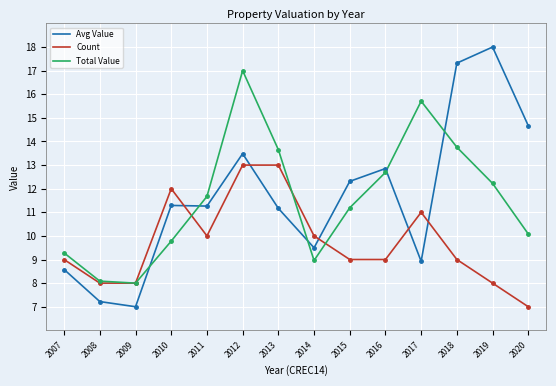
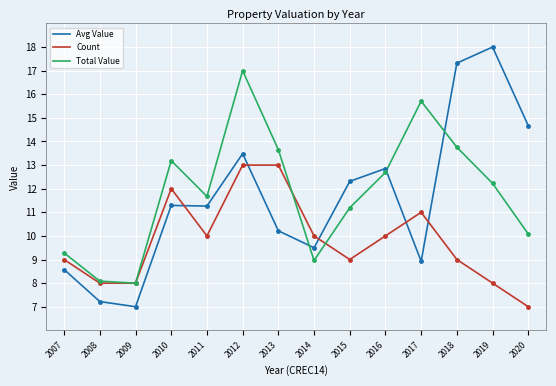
  {
    "Avg Value": {
      "2007": 8.6,
      "2008": 7.2,
      "2009": 7.0,
      "2010": 11.3,
      "2011": 11.3,
      "2012": 13.5,
-     "2013": 11.2,
+     "2013": 10.2,
      "2014": 9.5,
      "2015": 12.3,
      "2016": 12.9,
      "2017": 8.9,
      "2018": 17.3,
      "2019": 18.0,
      "2020": 14.7
    },
    "Count": {
      "2007": 9.0,
      "2010": 12.0,
      "2011": 10.0,
      "2012": 13.0,
      "2013": 13.0,
      "2014": 10.0,
      "2015": 9.0,
-     "2016": 9.0,
+     "2016": 10.0,
      "2017": 11.0,
      "2018": 9.0,
      "2019": 8.0,
      "2020": 7.0
    },
    "Total Value": {
      "2007": 9.3,
-     "2010": 9.8,
+     "2010": 13.2,
      "2011": 11.7,
      "2012": 17.0,
      "2013": 13.7,
      "2014": 9.0,
      "2015": 11.2,
      "2016": 12.7,
      "2017": 15.7,
      "2018": 13.8,
      "2019": 12.2,
      "2020": 10.1
    }
  }
